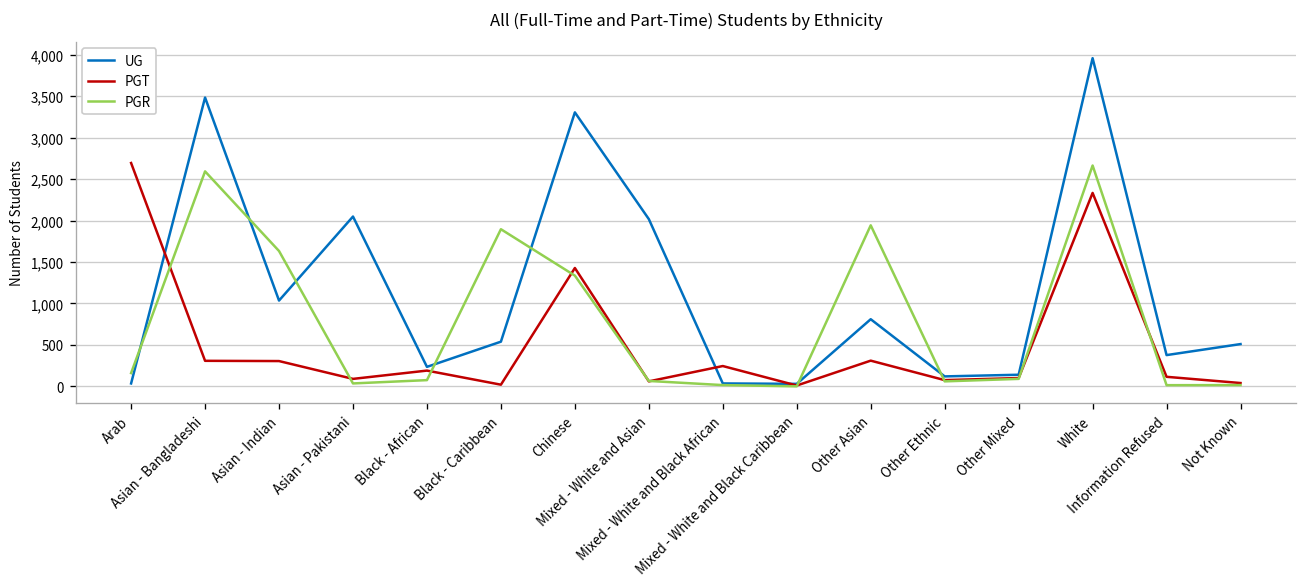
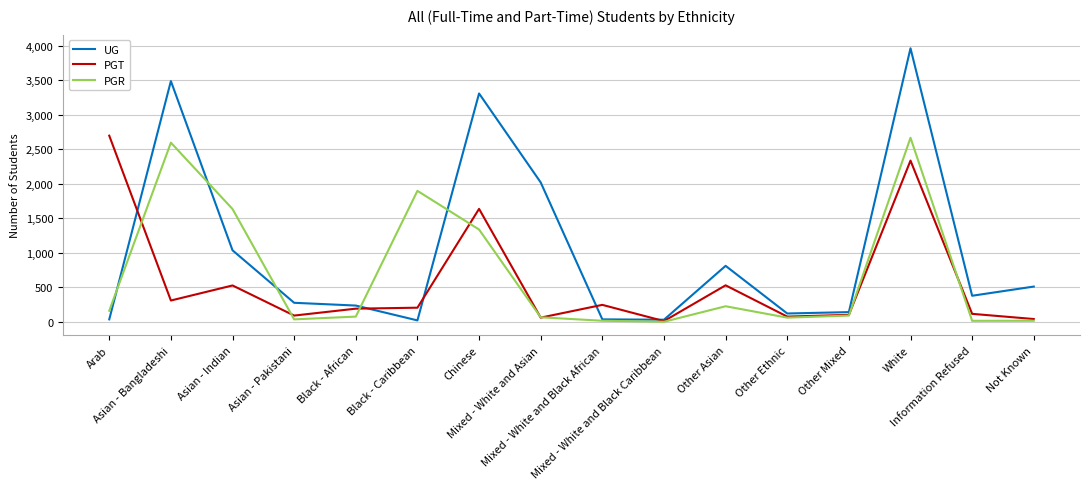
  {
    "UG": {
      "Arab": "0",
      "Asian - Bangladeshi": "3,500",
      "Asian - Indian": "1,000",
-     "Asian - Pakistani": "2,000",
+     "Asian - Pakistani": "300",
      "Black - African": "200",
-     "Black - Caribbean": "500",
+     "Black - Caribbean": "0",
      "Chinese": "3,300",
      "Mixed - White and Asian": "2,000",
      "Other Asian": "800",
      "Other Ethnic": "100",
      "Other Mixed": "100",
      "White": "4,000",
      "Information Refused": "400",
      "Not Known": "500"
    },
    "PGT": {
      "Arab": "2,700",
      "Asian - Bangladeshi": "300",
-     "Asian - Indian": "300",
+     "Asian - Indian": "500",
      "Asian - Pakistani": "100",
      "Black - African": "200",
-     "Black - Caribbean": "0",
-     "Chinese": "1,400",
+     "Black - Caribbean": "200",
+     "Chinese": "1,600",
      "Mixed - White and Black African": "200",
-     "Other Asian": "300",
+     "Other Asian": "500",
      "White": "2,300",
      "Information Refused": "100"
    },
    "PGR": {
      "Arab": "200",
      "Asian - Bangladeshi": "2,600",
      "Asian - Indian": "1,600",
      "Asian - Pakistani": "0",
      "Black - African": "100",
      "Black - Caribbean": "1,900",
      "Chinese": "1,300",
-     "Other Asian": "1,900",
+     "Other Asian": "200",
      "White": "2,700",
      "Information Refused": "0"
    }
  }
